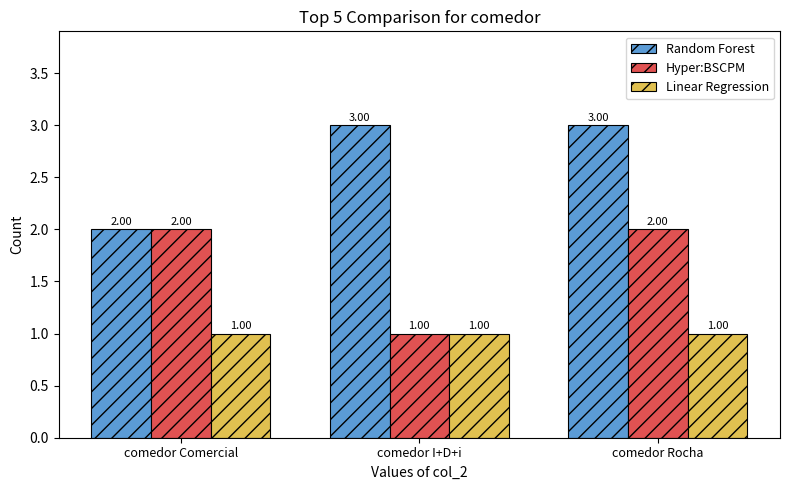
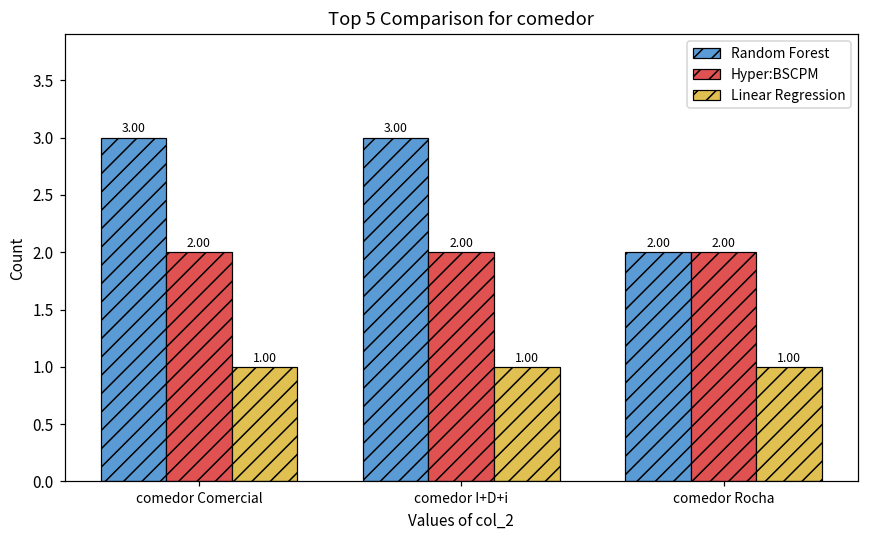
  {
    "Random Forest": {
-     "comedor Comercial": 2.00,
+     "comedor Comercial": 3.00,
      "comedor I+D+i": 3.00,
-     "comedor Rocha": 3.00
+     "comedor Rocha": 2.00
    },
    "Hyper:BSCPM": {
      "comedor Comercial": 2.00,
-     "comedor I+D+i": 1.00,
+     "comedor I+D+i": 2.00,
      "comedor Rocha": 2.00
    },
    "Linear Regression": {
      "comedor Comercial": 1.00,
      "comedor I+D+i": 1.00,
      "comedor Rocha": 1.00
    }
  }
